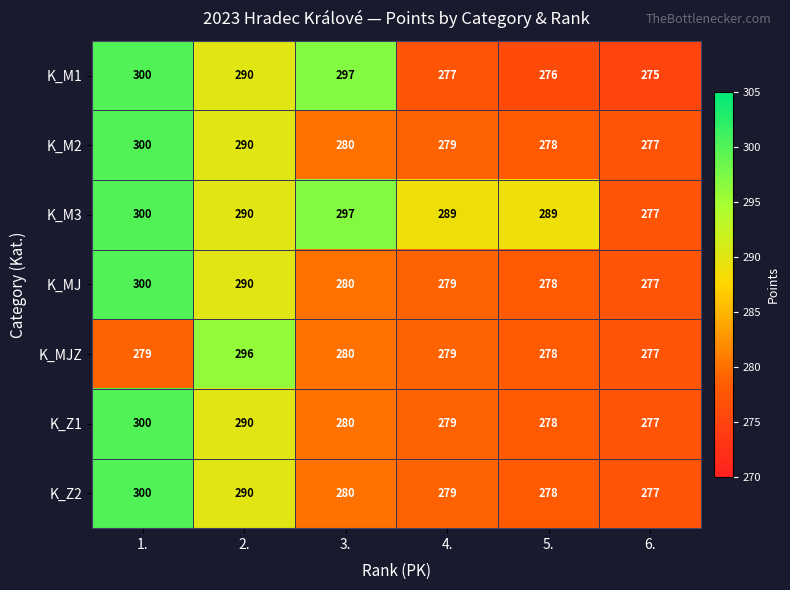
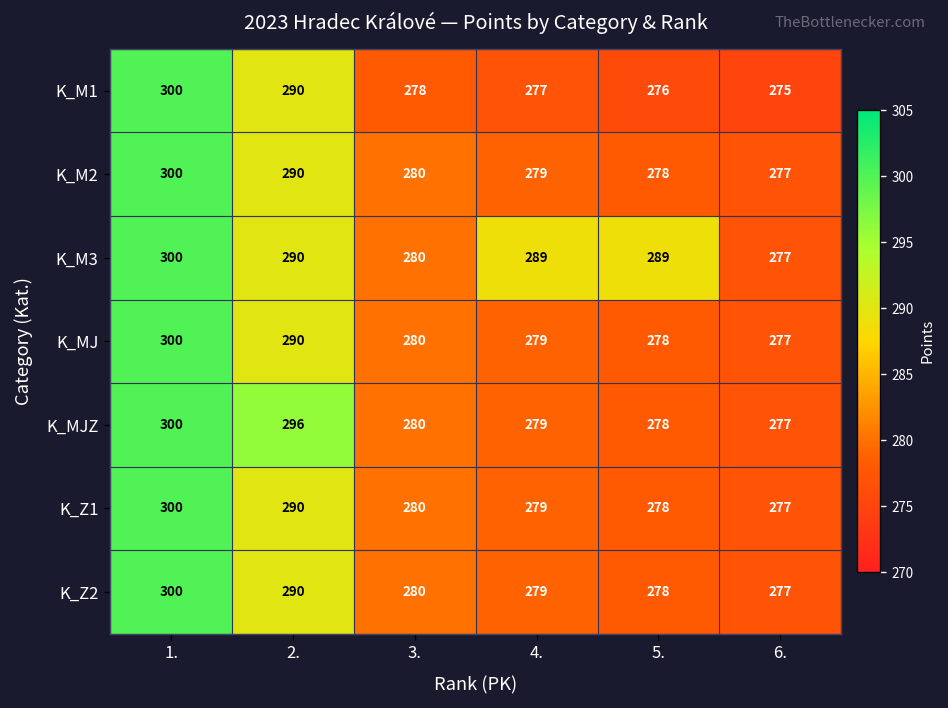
  {
    "K_M1": {
      "1.": 300,
      "2.": 290,
-     "3.": 297,
+     "3.": 278,
      "4.": 277,
      "5.": 276,
      "6.": 275
    },
    "K_M2": {
      "1.": 300,
      "2.": 290,
      "3.": 280,
      "4.": 279,
      "5.": 278,
      "6.": 277
    },
    "K_M3": {
      "1.": 300,
      "2.": 290,
-     "3.": 297,
+     "3.": 280,
      "4.": 289,
      "5.": 289,
      "6.": 277
    },
    "K_MJ": {
      "1.": 300,
      "2.": 290,
      "3.": 280,
      "4.": 279,
      "5.": 278,
      "6.": 277
    },
    "K_MJZ": {
-     "1.": 279,
+     "1.": 300,
      "2.": 296,
      "3.": 280,
      "4.": 279,
      "5.": 278,
      "6.": 277
    },
    "K_Z1": {
      "1.": 300,
      "2.": 290,
      "3.": 280,
      "4.": 279,
      "5.": 278,
      "6.": 277
    },
    "K_Z2": {
      "1.": 300,
      "2.": 290,
      "3.": 280,
      "4.": 279,
      "5.": 278,
      "6.": 277
    }
  }
